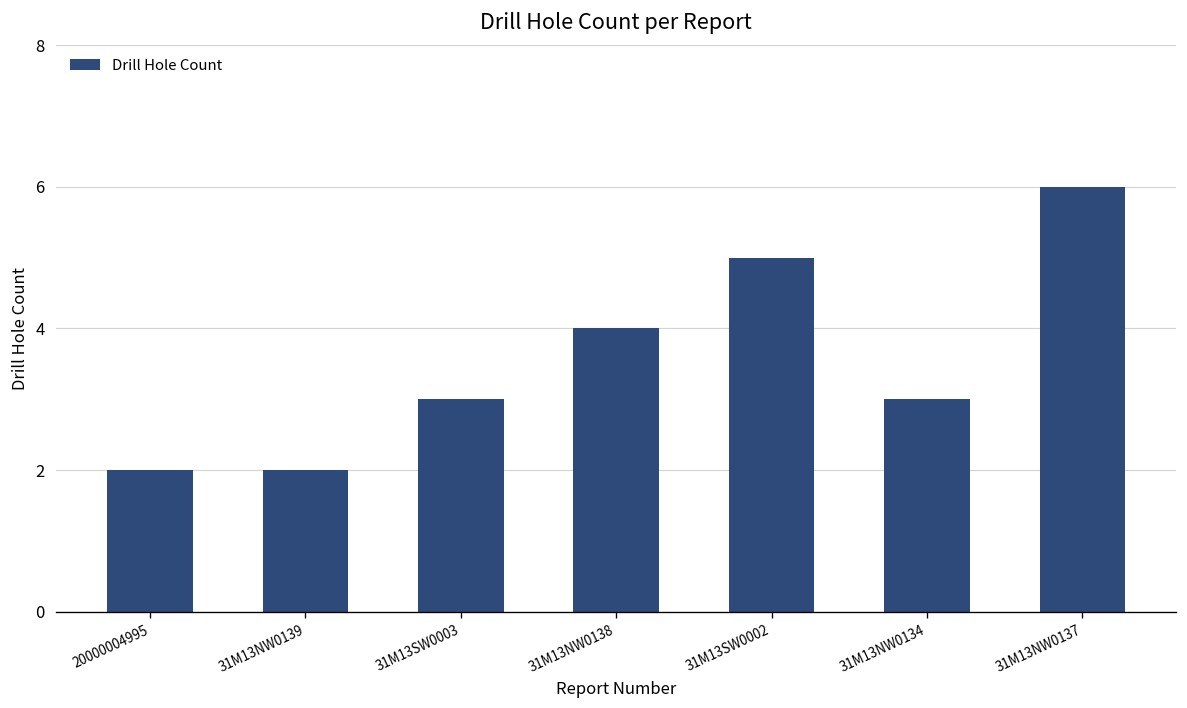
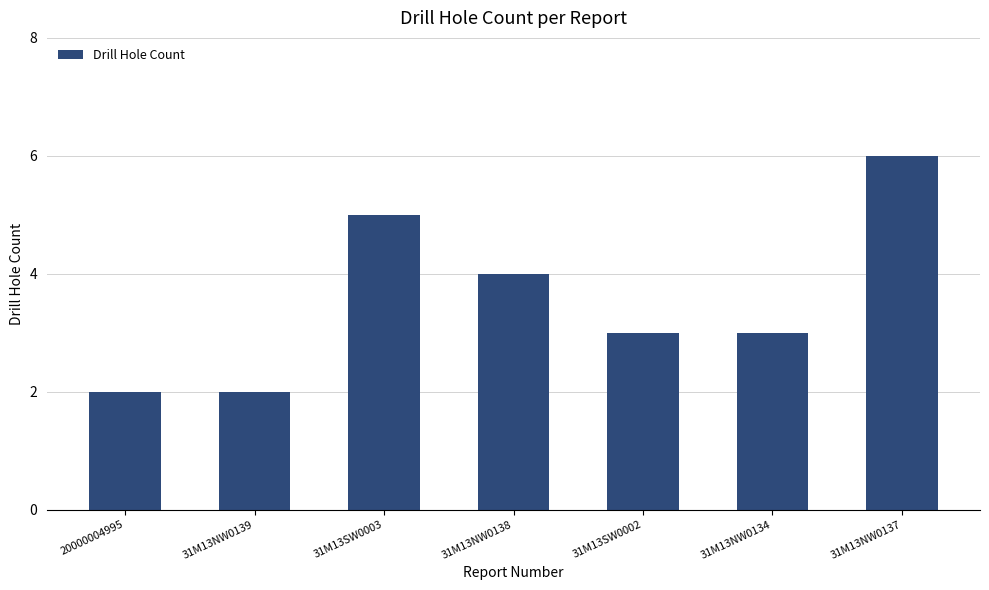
  {
    "20000004995": 2,
    "31M13NW0139": 2,
-   "31M13SW0003": 3,
+   "31M13SW0003": 5,
    "31M13NW0138": 4,
-   "31M13SW0002": 5,
+   "31M13SW0002": 3,
    "31M13NW0134": 3,
    "31M13NW0137": 6
  }
